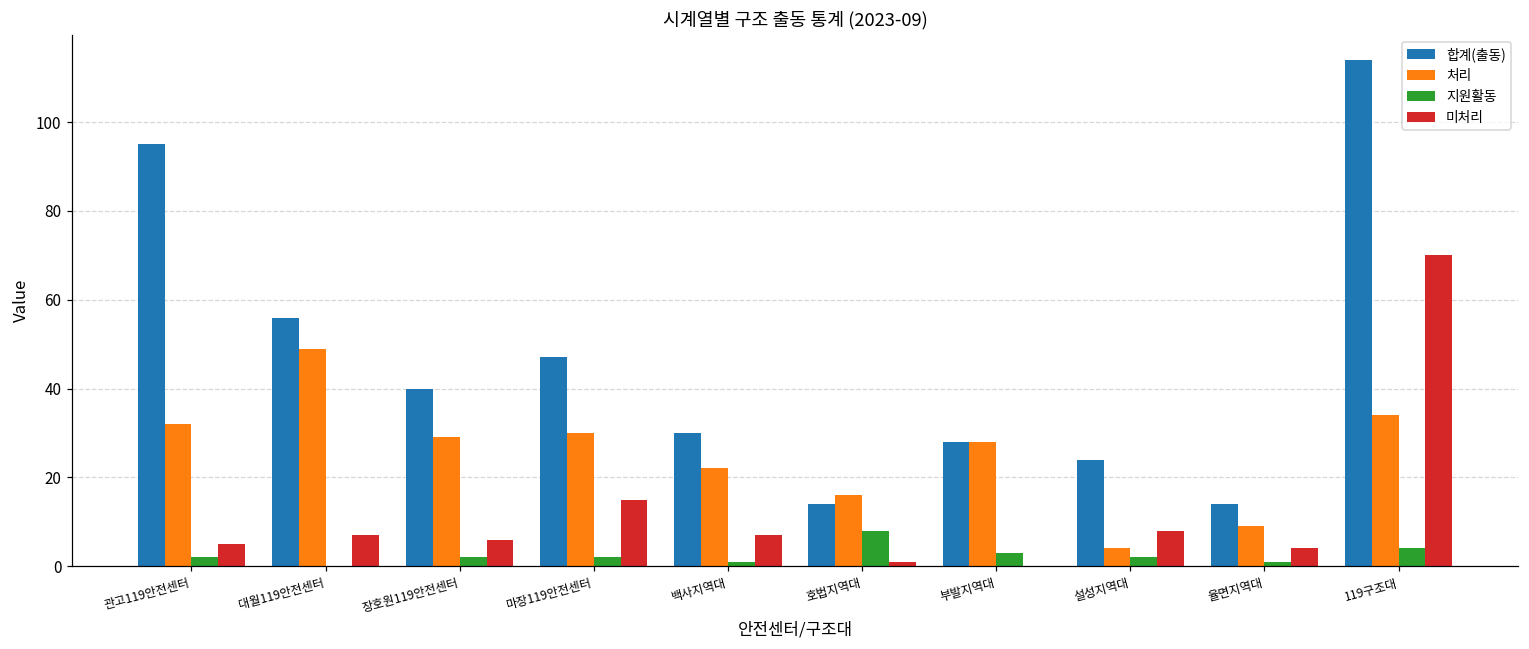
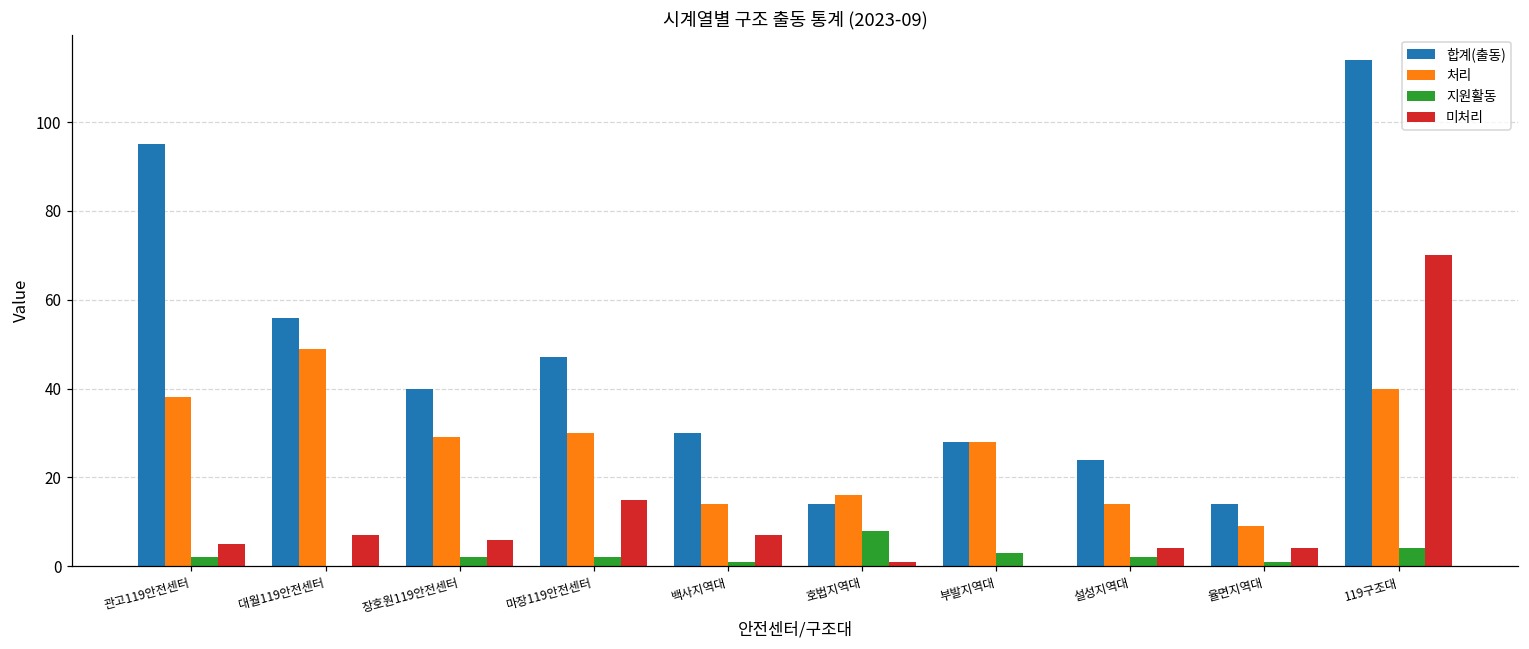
  {
    "합계(출동)": {
      "관고119안전센터": 95,
      "대월119안전센터": 56,
      "장호원119안전센터": 40,
      "마장119안전센터": 47,
      "백사지역대": 30,
      "호법지역대": 14,
      "부발지역대": 28,
      "설성지역대": 24,
      "율면지역대": 14,
      "119구조대": 114
    },
    "처리": {
-     "관고119안전센터": 32,
+     "관고119안전센터": 38,
      "대월119안전센터": 49,
      "장호원119안전센터": 29,
      "마장119안전센터": 30,
-     "백사지역대": 22,
+     "백사지역대": 14,
      "호법지역대": 16,
      "부발지역대": 28,
-     "설성지역대": 4,
+     "설성지역대": 14,
      "율면지역대": 9,
-     "119구조대": 34
+     "119구조대": 40
    },
    "지원활동": {
      "관고119안전센터": 2,
      "대월119안전센터": 0,
      "장호원119안전센터": 2,
      "마장119안전센터": 2,
      "백사지역대": 1,
      "호법지역대": 8,
      "부발지역대": 3,
      "설성지역대": 2,
      "율면지역대": 1,
      "119구조대": 4
    },
    "미처리": {
      "관고119안전센터": 5,
      "대월119안전센터": 7,
      "장호원119안전센터": 6,
      "마장119안전센터": 15,
      "백사지역대": 7,
      "호법지역대": 1,
      "부발지역대": 0,
-     "설성지역대": 8,
+     "설성지역대": 4,
      "율면지역대": 4,
      "119구조대": 70
    }
  }
